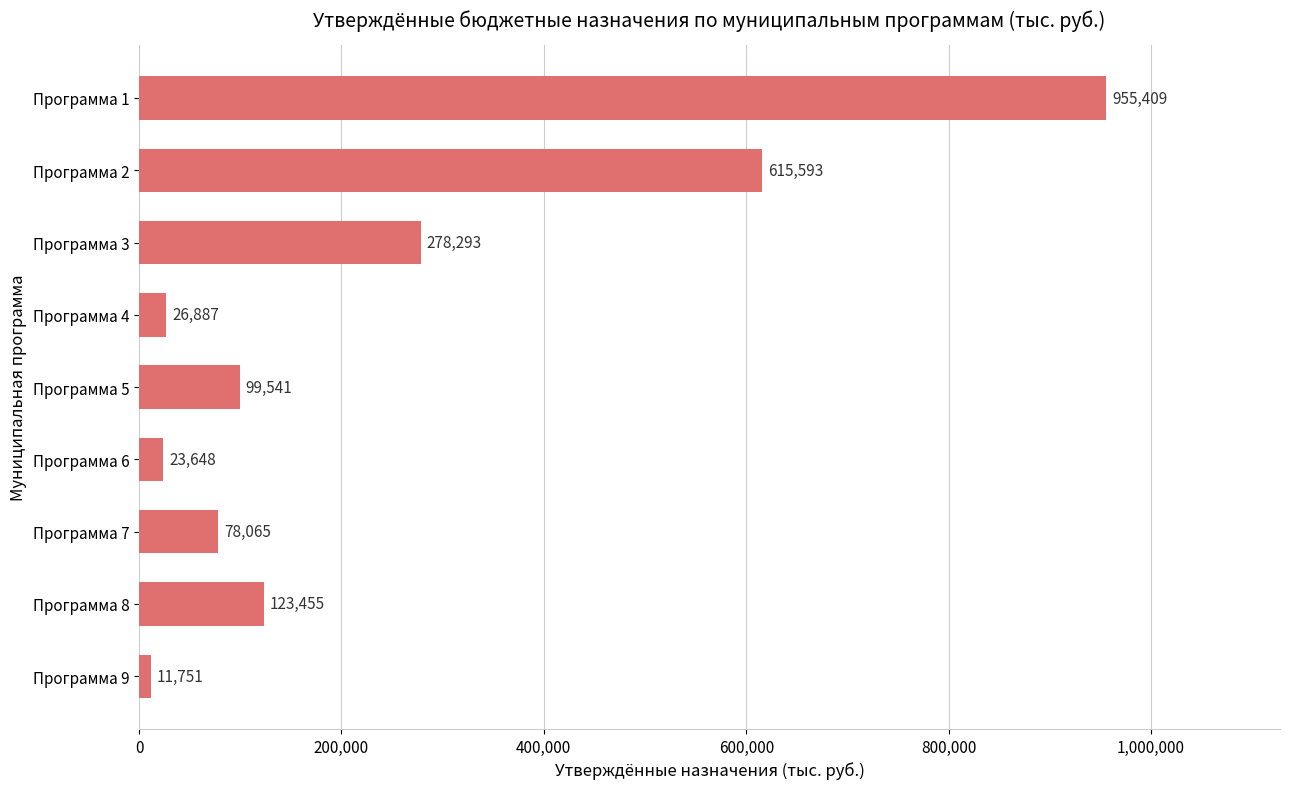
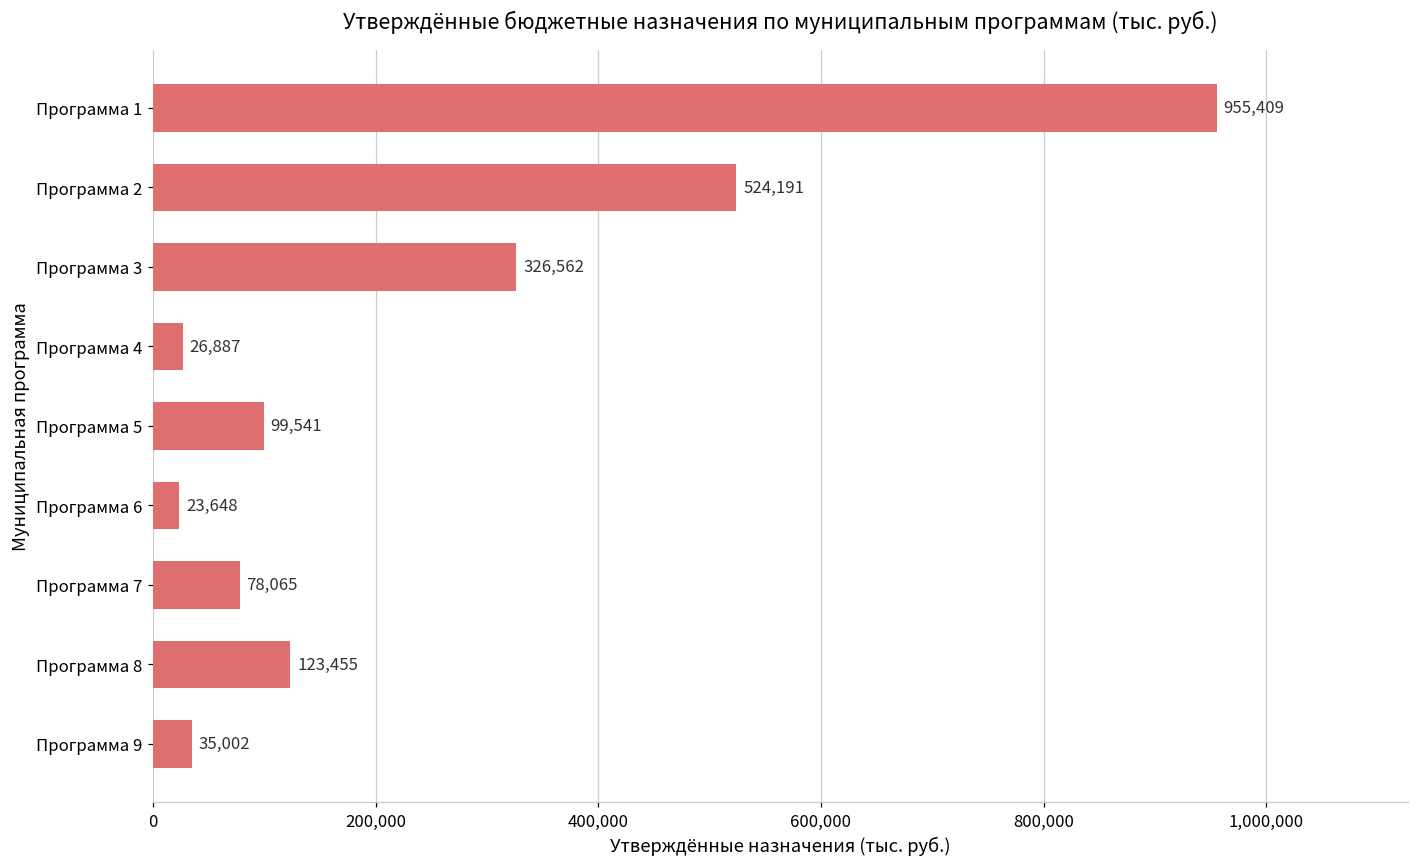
  {
    "Программа 1": "955,409",
-   "Программа 2": "615,593",
-   "Программа 3": "278,293",
+   "Программа 2": "524,191",
+   "Программа 3": "326,562",
    "Программа 4": "26,887",
    "Программа 5": "99,541",
    "Программа 6": "23,648",
    "Программа 7": "78,065",
    "Программа 8": "123,455",
-   "Программа 9": "11,751"
+   "Программа 9": "35,002"
  }
